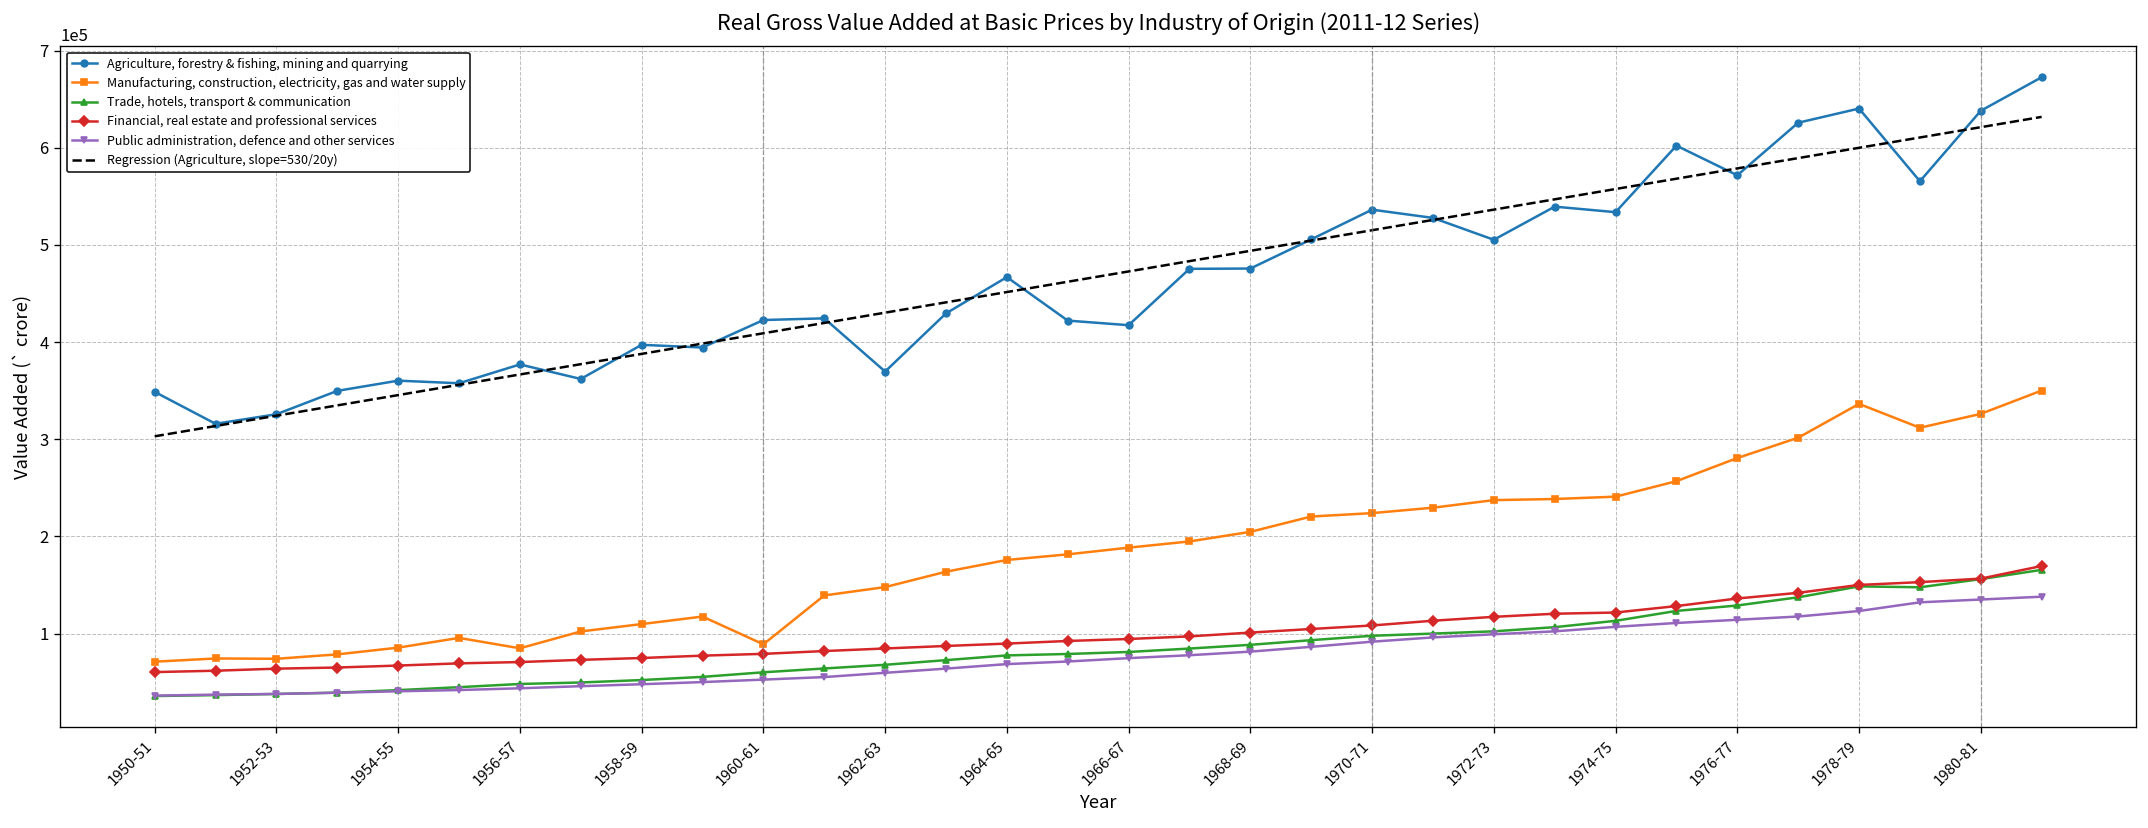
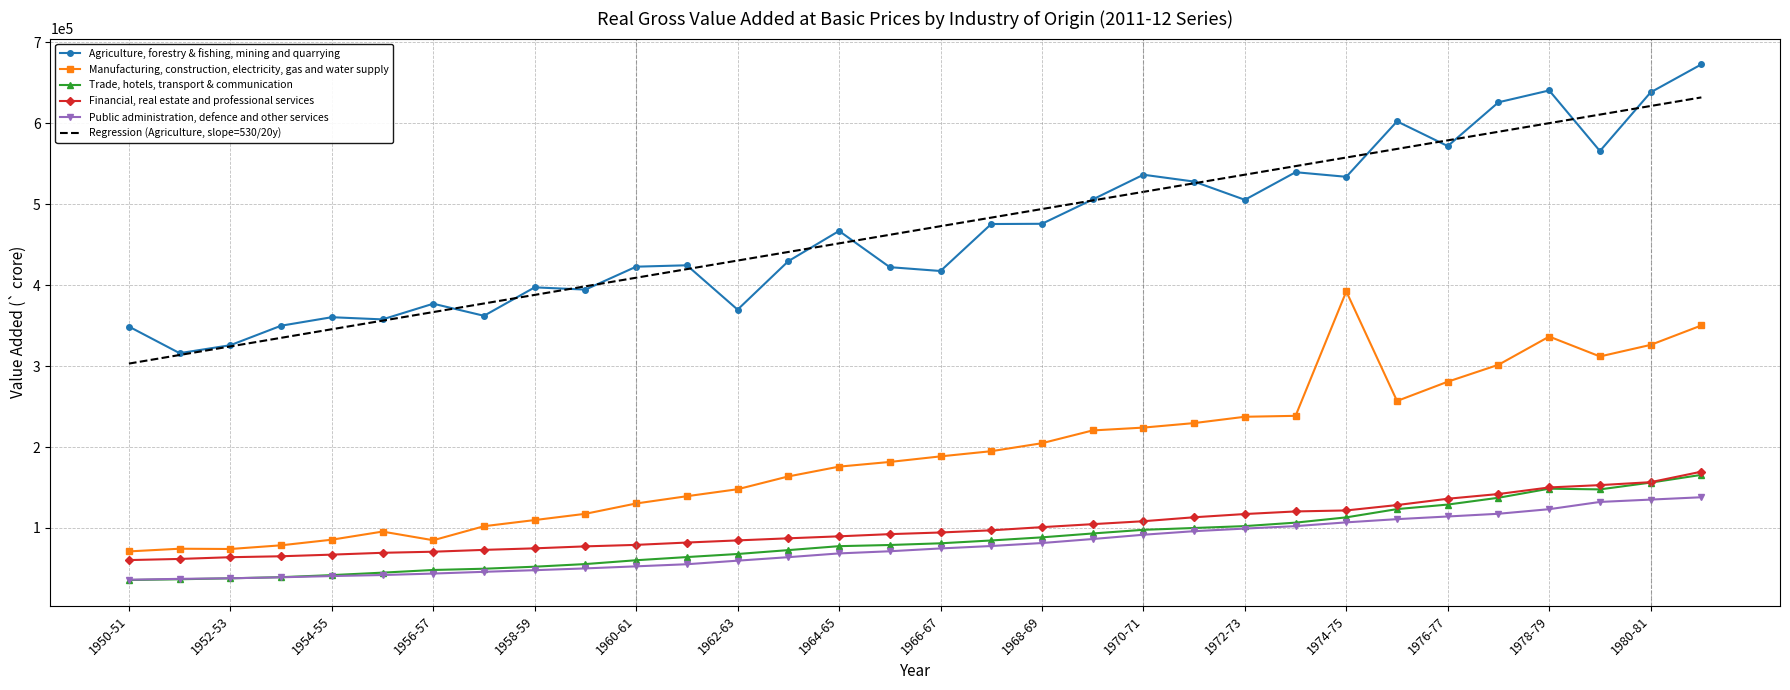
  {
    "Agriculture, forestry & fishing, mining and quarrying": {
      "1950-51": 350000,
      "1954-55": 360000,
      "1956-57": 380000,
      "1958-59": 400000,
      "1960-61": 420000,
      "1962-63": 370000,
      "1964-65": 470000,
      "1966-67": 420000,
      "1968-69": 480000,
      "1970-71": 540000,
      "1972-73": 510000,
      "1974-75": 530000,
      "1976-77": 570000,
      "1978-79": 640000,
      "1980-81": 640000
    },
    "Manufacturing, construction, electricity, gas and water supply": {
      "1950-51": 70000,
      "1952-53": 70000,
      "1954-55": 90000,
      "1956-57": 80000,
      "1958-59": 110000,
-     "1960-61": 90000,
+     "1960-61": 130000,
      "1962-63": 150000,
      "1964-65": 180000,
      "1966-67": 190000,
      "1968-69": 200000,
      "1970-71": 220000,
      "1972-73": 240000,
-     "1974-75": 240000,
+     "1974-75": 390000,
      "1976-77": 280000,
      "1978-79": 340000,
      "1980-81": 330000
    },
    "Trade, hotels, transport & communication": {
      "1956-57": 50000,
      "1958-59": 50000,
      "1960-61": 60000,
      "1962-63": 70000,
      "1964-65": 80000,
      "1966-67": 80000,
      "1968-69": 90000,
      "1970-71": 100000,
      "1974-75": 110000,
      "1976-77": 130000
    },
    "Financial, real estate and professional services": {
      "1950-51": 60000,
      "1952-53": 60000,
      "1954-55": 70000,
      "1956-57": 70000,
      "1958-59": 70000,
      "1960-61": 80000,
      "1962-63": 80000,
      "1964-65": 90000,
      "1966-67": 90000,
      "1968-69": 100000,
      "1970-71": 110000,
      "1972-73": 120000,
      "1974-75": 120000,
      "1976-77": 140000
    },
    "Public administration, defence and other services": {
      "1956-57": 40000,
      "1958-59": 50000,
      "1960-61": 50000,
      "1962-63": 60000,
      "1964-65": 70000,
      "1966-67": 70000,
      "1968-69": 80000,
      "1970-71": 90000,
      "1974-75": 110000,
      "1976-77": 110000,
      "1978-79": 120000,
      "1980-81": 140000
    },
    "Regression (Agriculture, slope=530/20y)": {
      "1950-51": 300000,
      "1954-55": 350000,
      "1956-57": 370000,
      "1958-59": 390000,
      "1960-61": 410000,
      "1962-63": 430000,
      "1964-65": 450000,
      "1966-67": 470000,
      "1968-69": 490000,
      "1970-71": 520000,
      "1972-73": 540000,
      "1974-75": 560000,
      "1976-77": 580000,
      "1978-79": 600000,
      "1980-81": 620000
    }
  }
